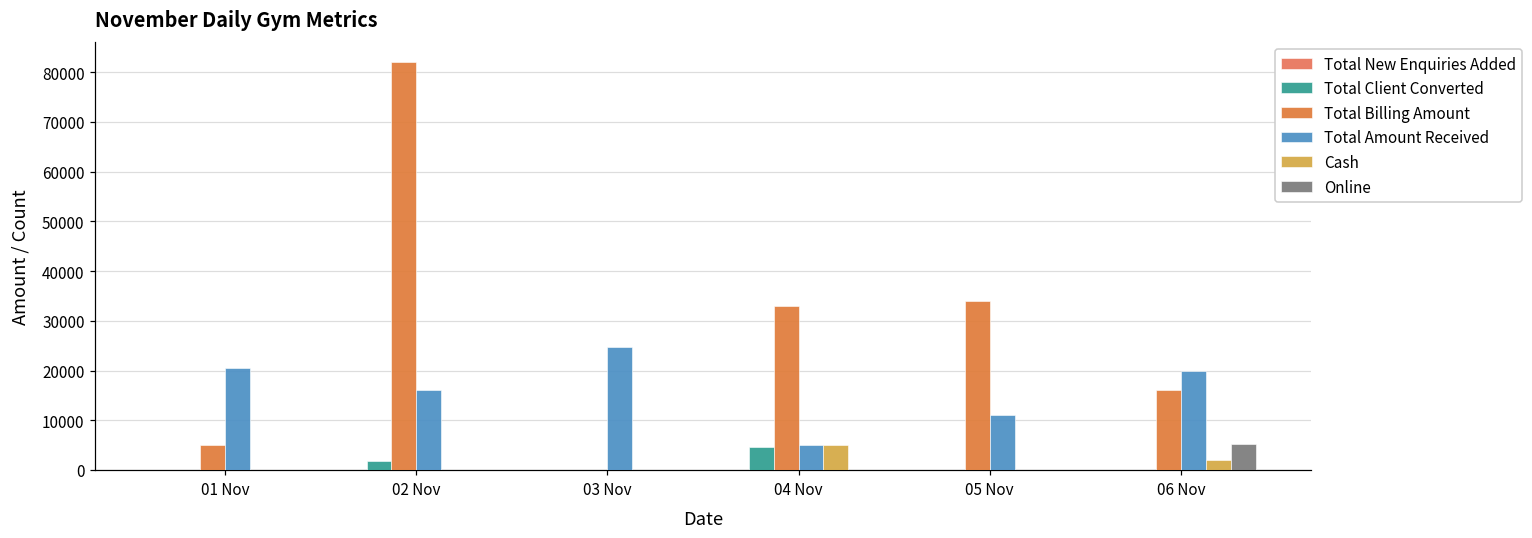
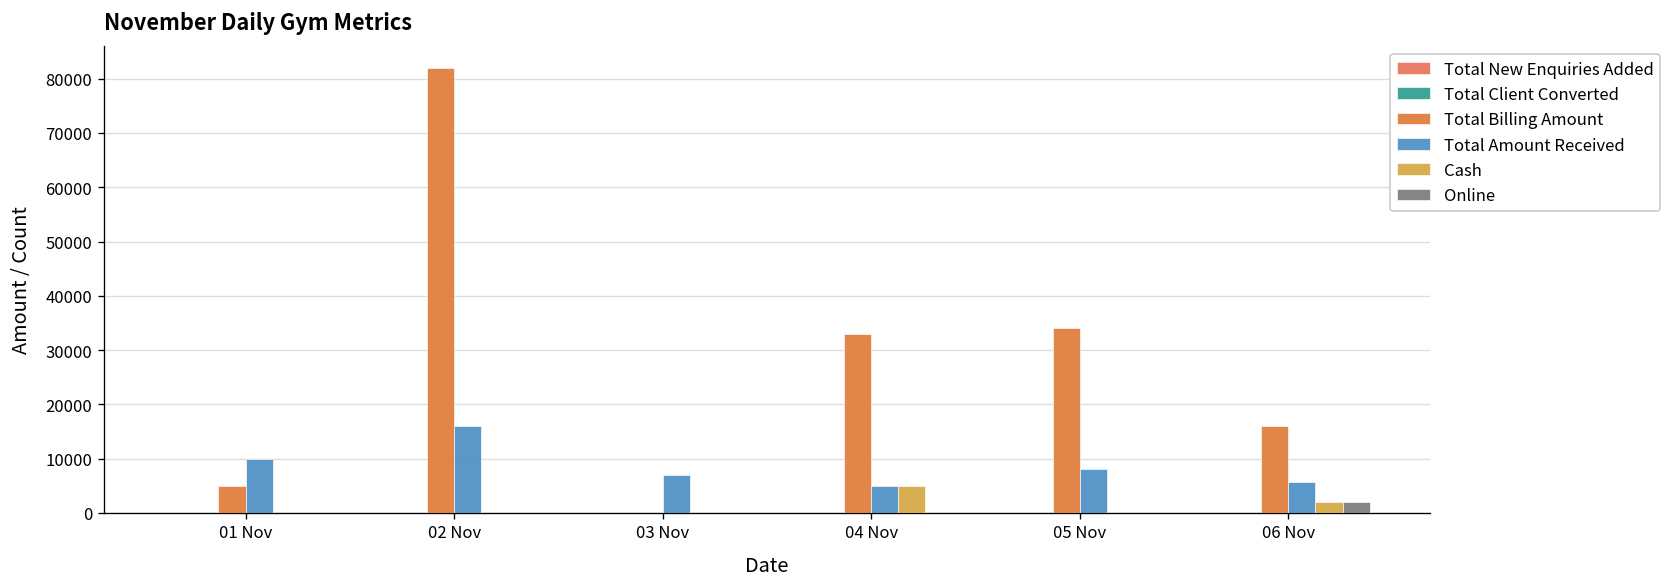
  {
    "Total Client Converted": {
-     "02 Nov": 2000,
+     "02 Nov": 0,
      "03 Nov": 0,
-     "04 Nov": 5000
+     "04 Nov": 0
    },
    "Total Amount Received": {
-     "01 Nov": 20000,
+     "01 Nov": 10000,
      "02 Nov": 16000,
-     "03 Nov": 25000,
+     "03 Nov": 7000,
      "04 Nov": 5000,
-     "05 Nov": 11000,
-     "06 Nov": 20000
+     "05 Nov": 8000,
+     "06 Nov": 6000
    },
    "Online": {
      "01 Nov": 0,
      "02 Nov": 0,
      "03 Nov": 0,
      "04 Nov": 0,
      "05 Nov": 0,
-     "06 Nov": 5000
+     "06 Nov": 2000
    }
  }
